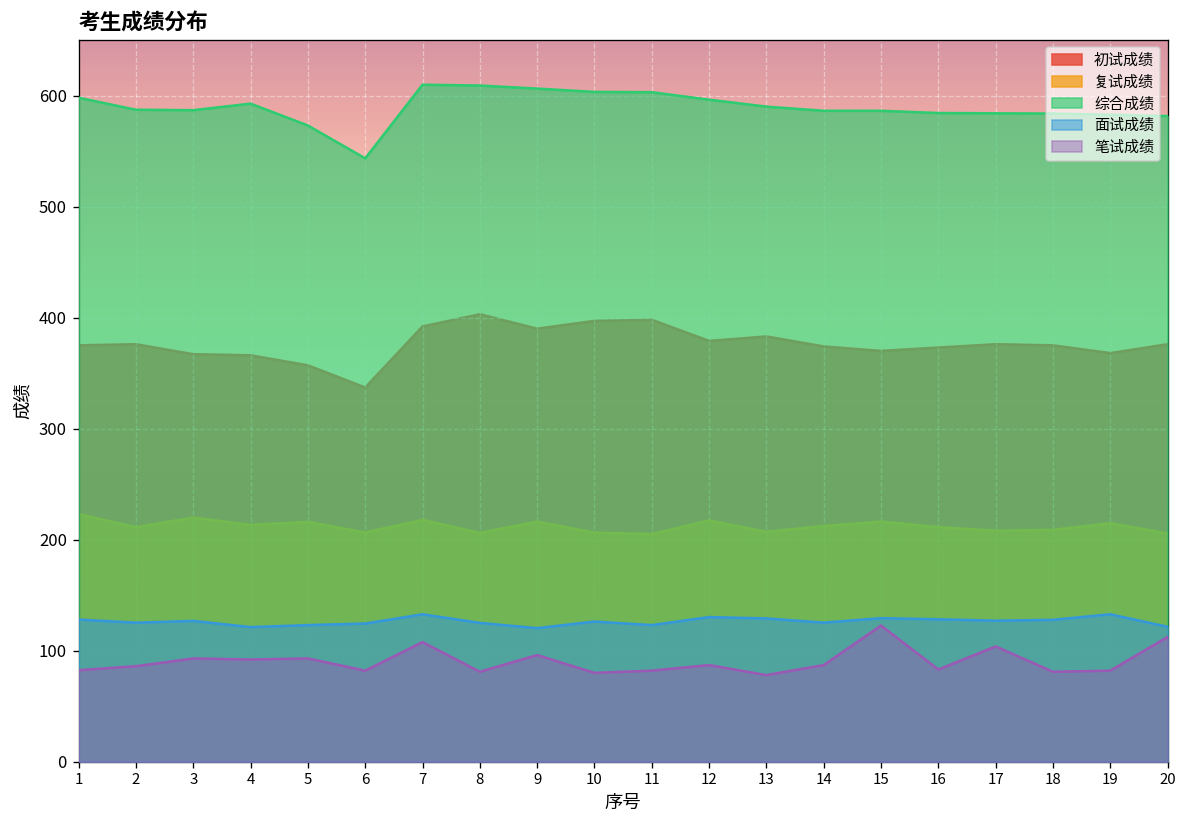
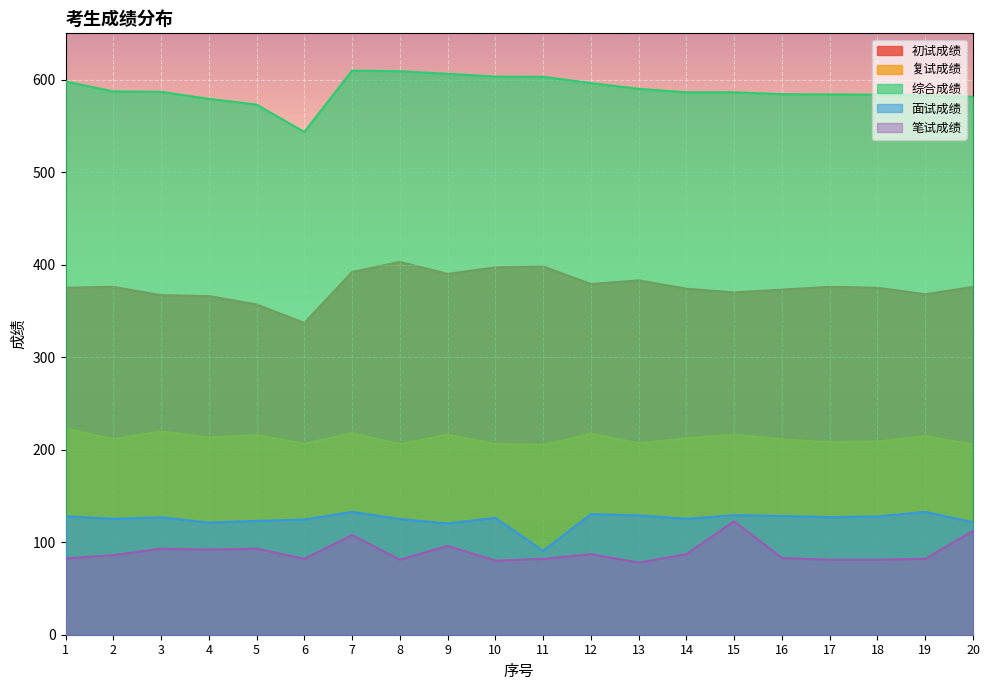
  {
    "初试成绩": {
      "1": 380,
      "2": 380,
      "3": 370,
      "4": 370,
      "5": 360,
      "6": 340,
      "7": 390,
      "8": 400,
      "9": 390,
      "10": 400,
      "11": 400,
      "12": 380,
      "13": 380,
      "14": 370,
      "15": 370,
      "16": 370,
      "17": 380,
      "18": 380,
      "19": 370,
      "20": 380
    },
    "复试成绩": {
      "1": 220,
      "2": 210,
      "3": 220,
      "4": 210,
      "5": 220,
      "6": 210,
      "7": 220,
      "8": 210,
      "9": 220,
      "10": 210,
      "11": 210,
      "12": 220,
      "13": 210,
      "14": 210,
      "15": 220,
      "16": 210,
      "17": 210,
      "18": 210,
      "19": 210,
      "20": 210
    },
    "综合成绩": {
      "1": 600,
      "2": 590,
      "3": 590,
-     "4": 590,
+     "4": 580,
      "5": 570,
      "6": 540,
      "7": 610,
      "8": 610,
      "9": 610,
      "10": 600,
      "11": 600,
      "12": 600,
      "13": 590,
      "14": 590,
      "15": 590,
      "16": 580,
      "17": 580,
      "20": 580
    },
    "面试成绩": {
      "1": 130,
      "2": 130,
      "3": 130,
      "4": 120,
      "5": 120,
      "6": 120,
      "7": 130,
      "8": 130,
      "9": 120,
      "10": 130,
-     "11": 120,
+     "11": 90,
      "12": 130,
      "13": 130,
      "14": 130,
      "15": 130,
      "16": 130,
      "17": 130,
      "18": 130,
      "19": 130,
      "20": 120
    },
    "笔试成绩": {
      "1": 80,
      "2": 90,
      "3": 90,
      "4": 90,
      "5": 90,
      "6": 80,
      "7": 110,
      "8": 80,
      "9": 100,
      "10": 80,
      "11": 80,
      "12": 90,
      "13": 80,
      "14": 90,
      "15": 120,
      "16": 80,
-     "17": 100,
+     "17": 80,
      "18": 80,
      "19": 80,
      "20": 110
    }
  }
